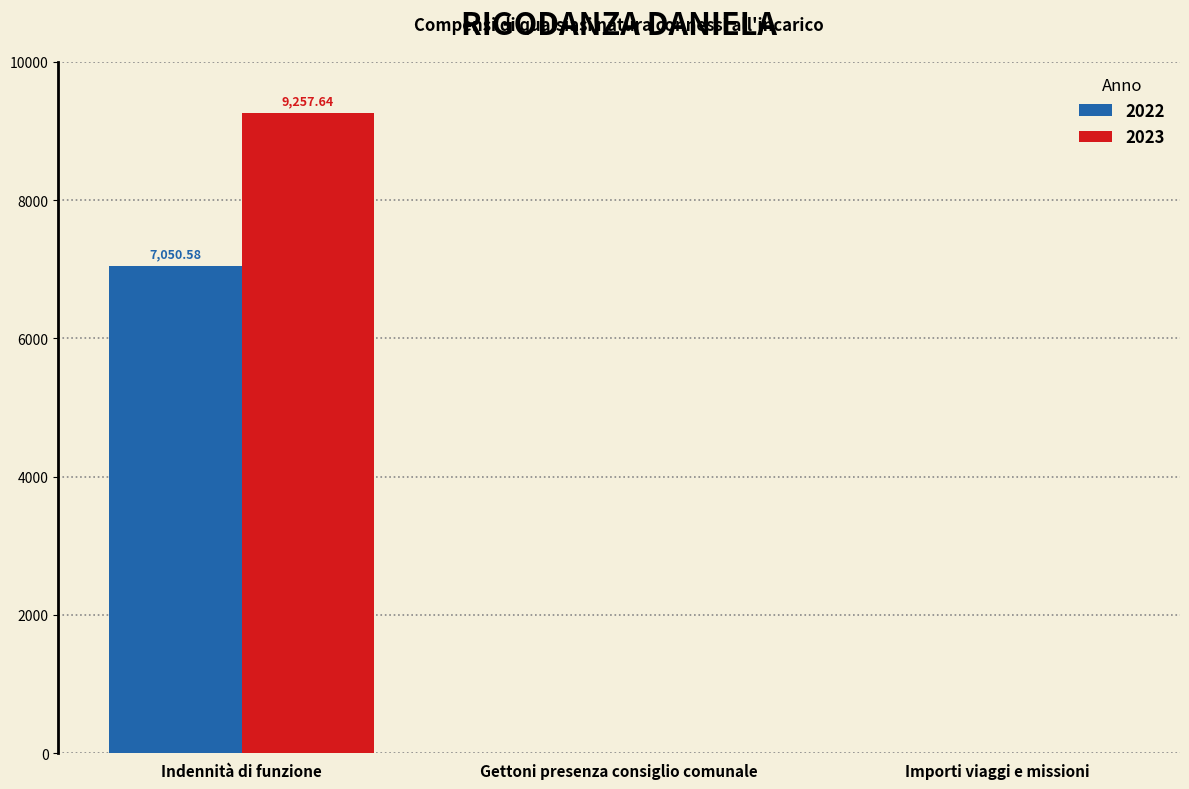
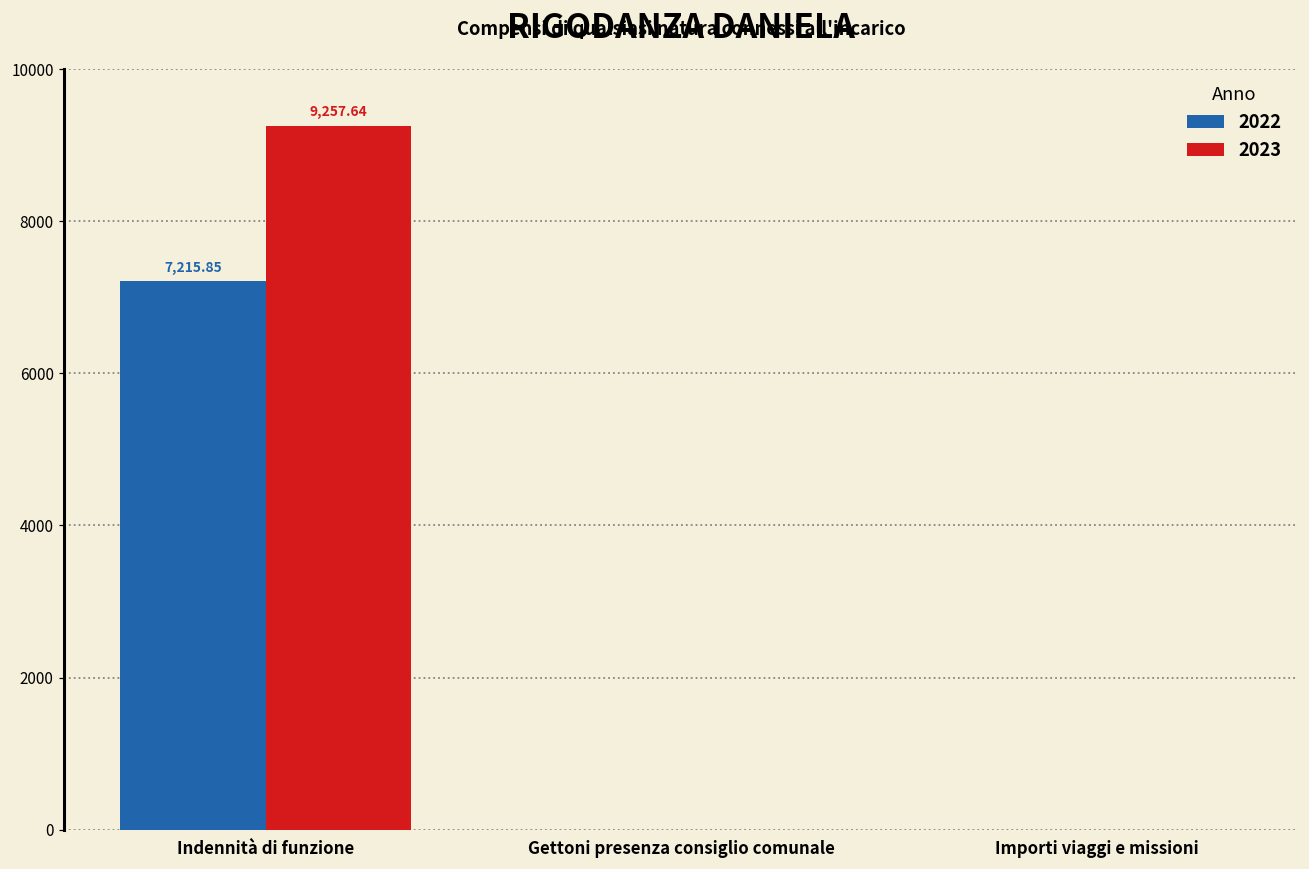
  {
    "2022": {
-     "Indennità di funzione": "7,050.58"
+     "Indennità di funzione": "7,215.85"
    },
    "2023": {
      "Indennità di funzione": "9,257.64"
    }
  }
